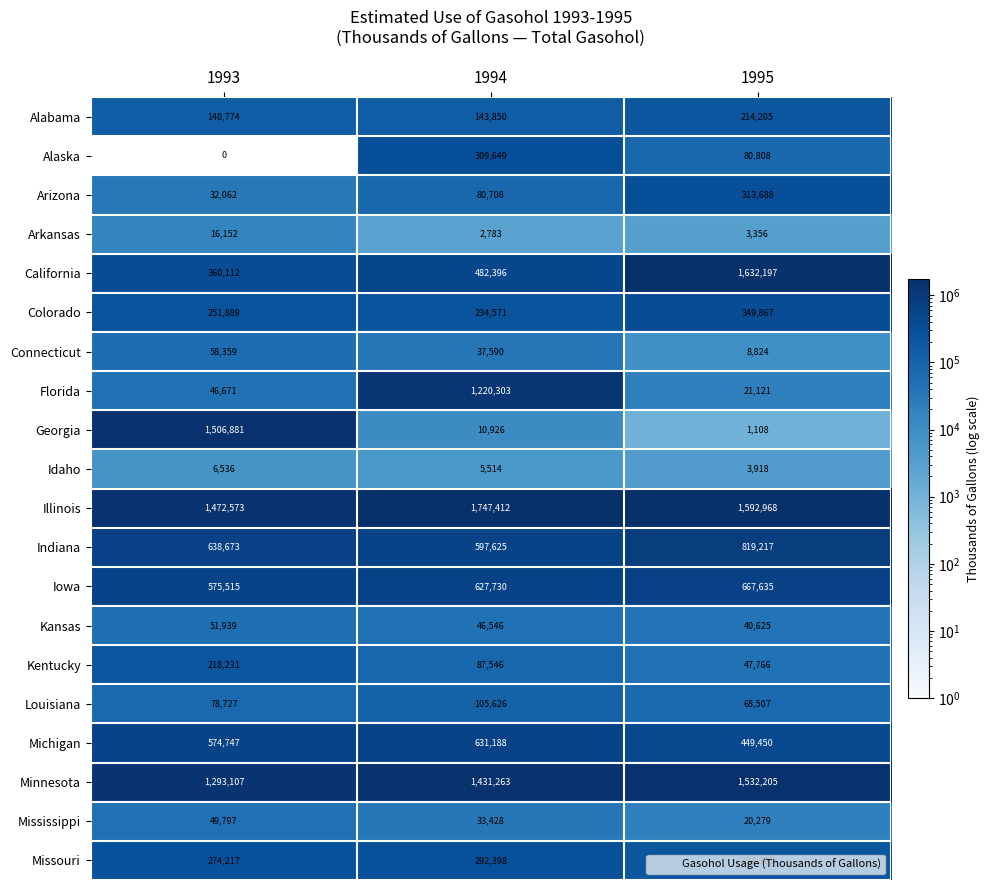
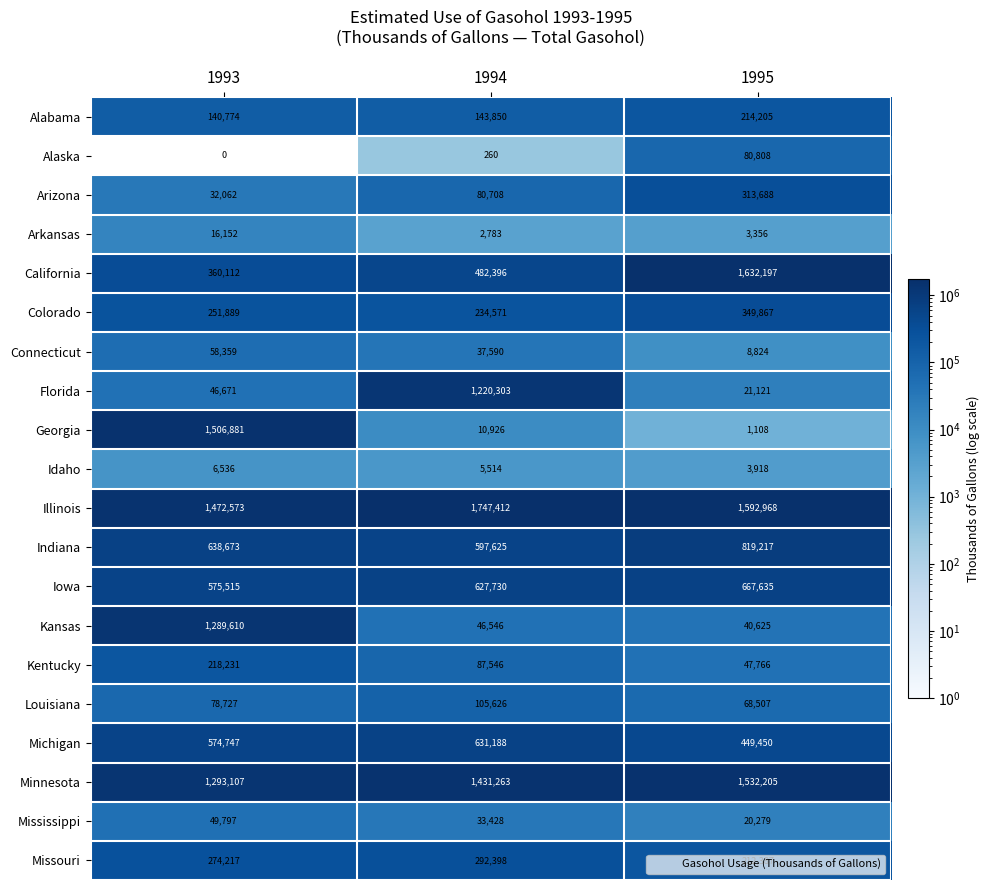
  {
    "Alabama": {
      "1993": "140,774",
      "1994": "143,850",
      "1995": "214,205"
    },
    "Alaska": {
      "1993": "0",
-     "1994": "309,649",
+     "1994": "260",
      "1995": "80,808"
    },
    "Arizona": {
      "1993": "32,062",
      "1994": "80,708",
      "1995": "313,688"
    },
    "Arkansas": {
      "1993": "16,152",
      "1994": "2,783",
      "1995": "3,356"
    },
    "California": {
      "1993": "360,112",
      "1994": "482,396",
      "1995": "1,632,197"
    },
    "Colorado": {
      "1993": "251,889",
      "1994": "234,571",
      "1995": "349,867"
    },
    "Connecticut": {
      "1993": "58,359",
      "1994": "37,590",
      "1995": "8,824"
    },
    "Florida": {
      "1993": "46,671",
      "1994": "1,220,303",
      "1995": "21,121"
    },
    "Georgia": {
      "1993": "1,506,881",
      "1994": "10,926",
      "1995": "1,108"
    },
    "Idaho": {
      "1993": "6,536",
      "1994": "5,514",
      "1995": "3,918"
    },
    "Illinois": {
      "1993": "1,472,573",
      "1994": "1,747,412",
      "1995": "1,592,968"
    },
    "Indiana": {
      "1993": "638,673",
      "1994": "597,625",
      "1995": "819,217"
    },
    "Iowa": {
      "1993": "575,515",
      "1994": "627,730",
      "1995": "667,635"
    },
    "Kansas": {
-     "1993": "51,939",
+     "1993": "1,289,610",
      "1994": "46,546",
      "1995": "40,625"
    },
    "Kentucky": {
      "1993": "218,231",
      "1994": "87,546",
      "1995": "47,766"
    },
    "Louisiana": {
      "1993": "78,727",
      "1994": "105,626",
      "1995": "68,507"
    },
    "Michigan": {
      "1993": "574,747",
      "1994": "631,188",
      "1995": "449,450"
    },
    "Minnesota": {
      "1993": "1,293,107",
      "1994": "1,431,263",
      "1995": "1,532,205"
    },
    "Mississippi": {
      "1993": "49,797",
      "1994": "33,428",
      "1995": "20,279"
    },
    "Missouri": {
      "1993": "274,217",
      "1994": "292,398"
    }
  }
